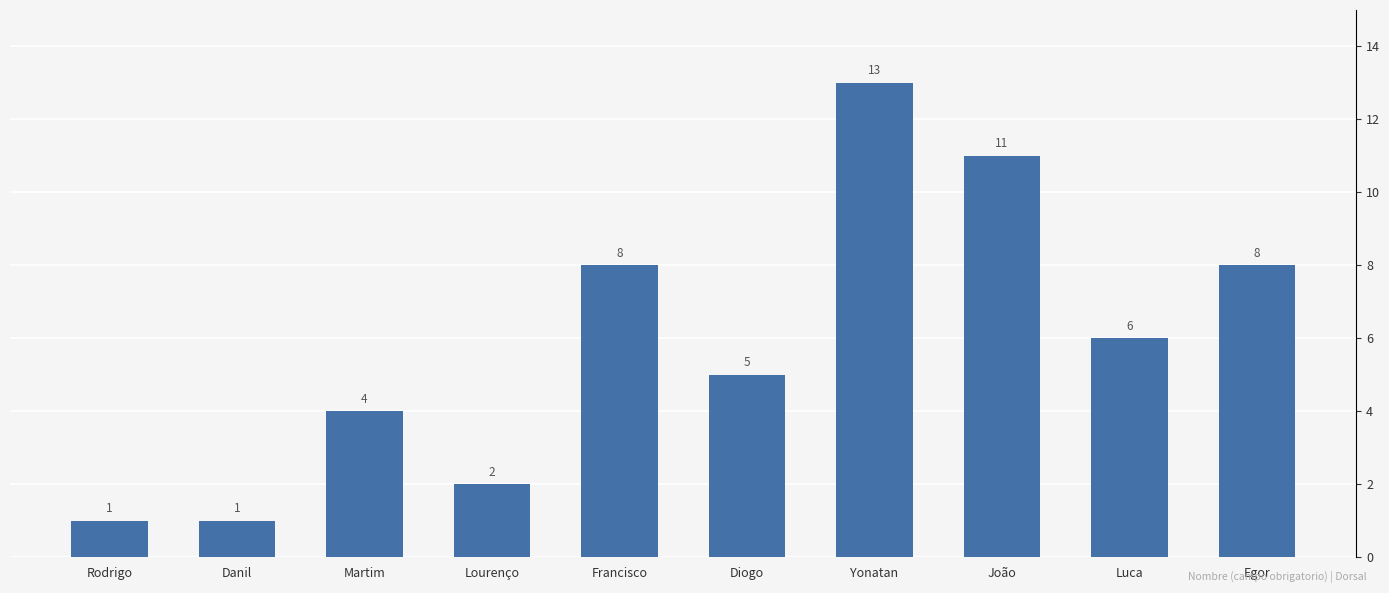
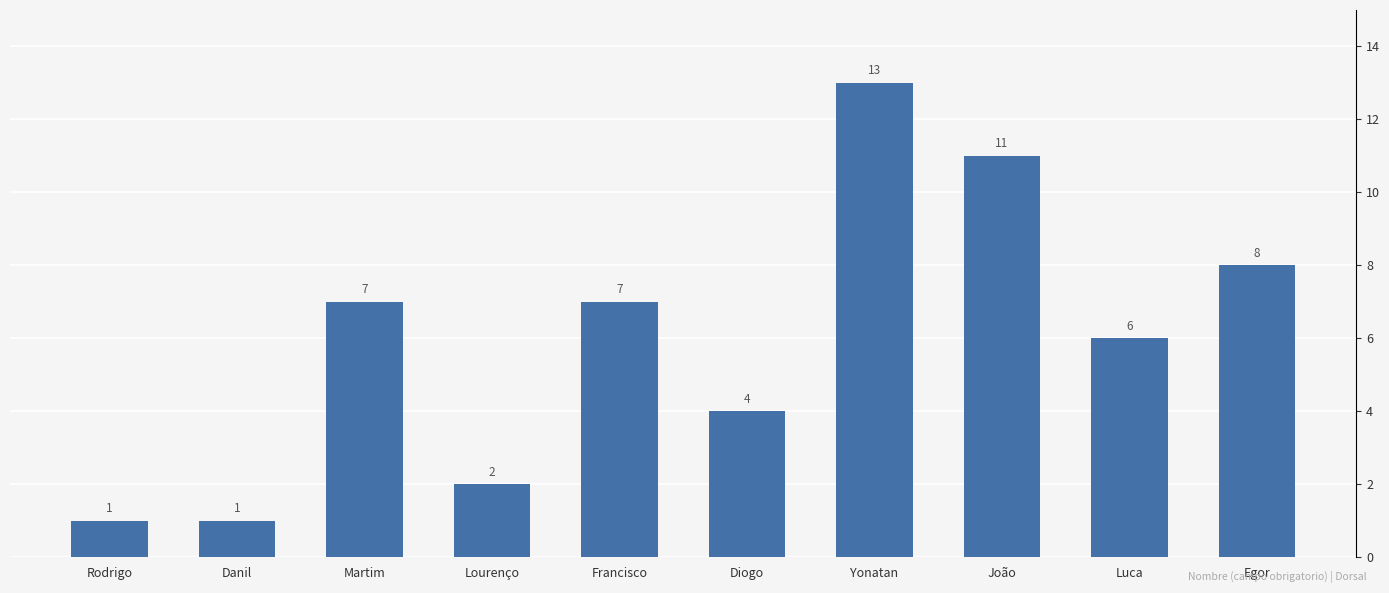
  {
    "Rodrigo": 1,
    "Danil": 1,
-   "Martim": 4,
+   "Martim": 7,
    "Lourenço": 2,
-   "Francisco": 8,
-   "Diogo": 5,
+   "Francisco": 7,
+   "Diogo": 4,
    "Yonatan": 13,
    "João": 11,
    "Luca": 6,
    "Egor": 8
  }
